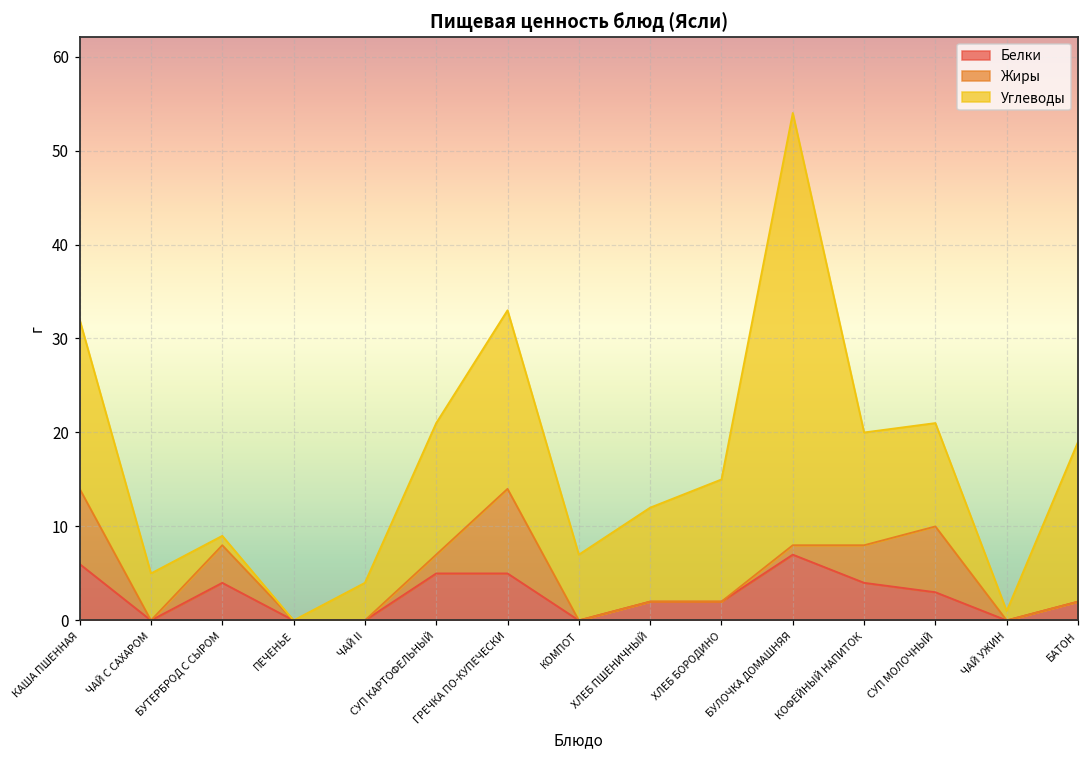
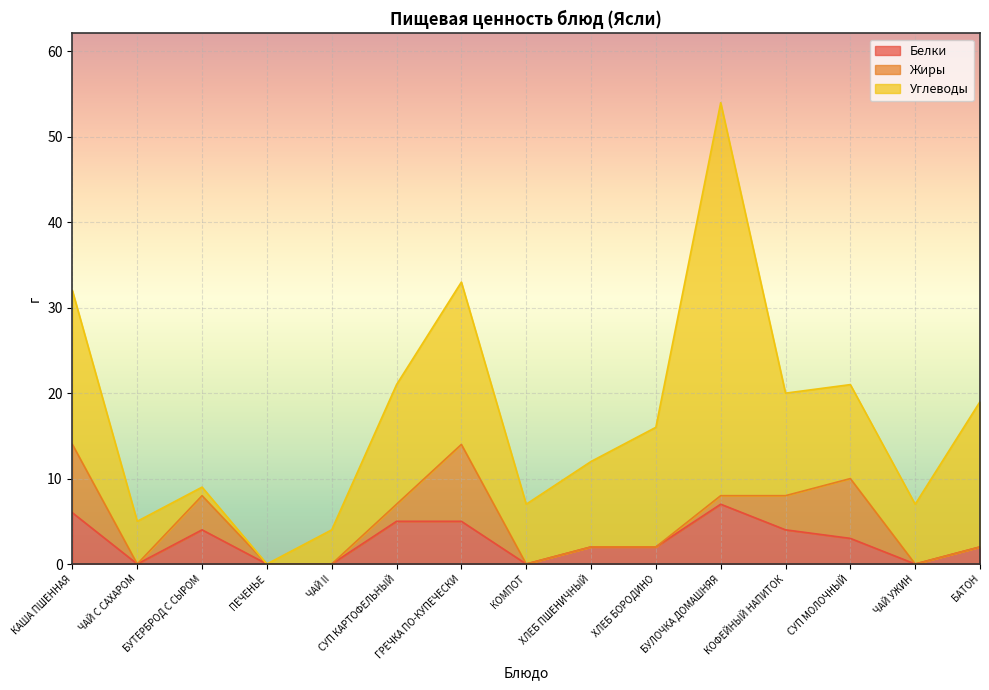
  {
    "Углеводы": {
      "КАША ПШЕННАЯ": 18,
      "ЧАЙ С САХАРОМ": 5,
      "БУТЕРБРОД С СЫРОМ": 1,
      "ЧАЙ II": 4,
      "СУП КАРТОФЕЛЬНЫЙ": 14,
      "ГРЕЧКА ПО-КУПЕЧЕСКИ": 19,
      "КОМПОТ": 7,
      "ХЛЕБ ПШЕНИЧНЫЙ": 10,
-     "ХЛЕБ БОРОДИНО": 13,
+     "ХЛЕБ БОРОДИНО": 14,
      "БУЛОЧКА ДОМАШНЯЯ": 46,
      "КОФЕЙНЫЙ НАПИТОК": 12,
      "СУП МОЛОЧНЫЙ": 11,
-     "ЧАЙ УЖИН": 1,
+     "ЧАЙ УЖИН": 7,
      "БАТОН": 17
    }
  }
